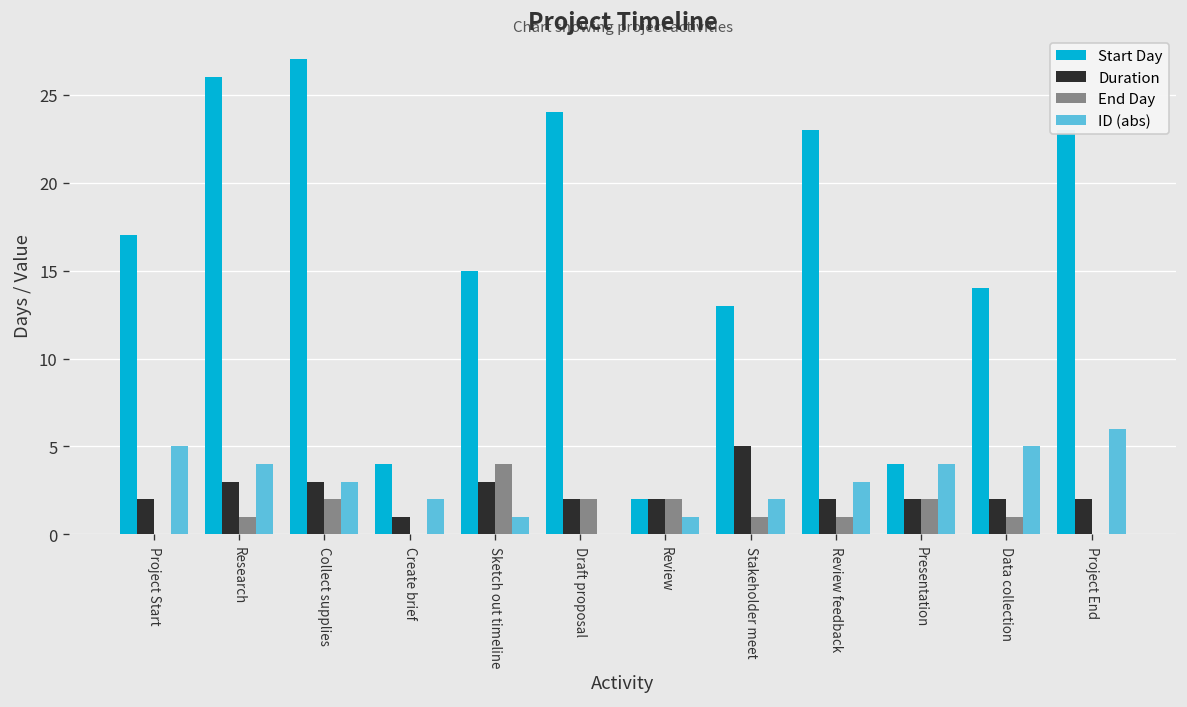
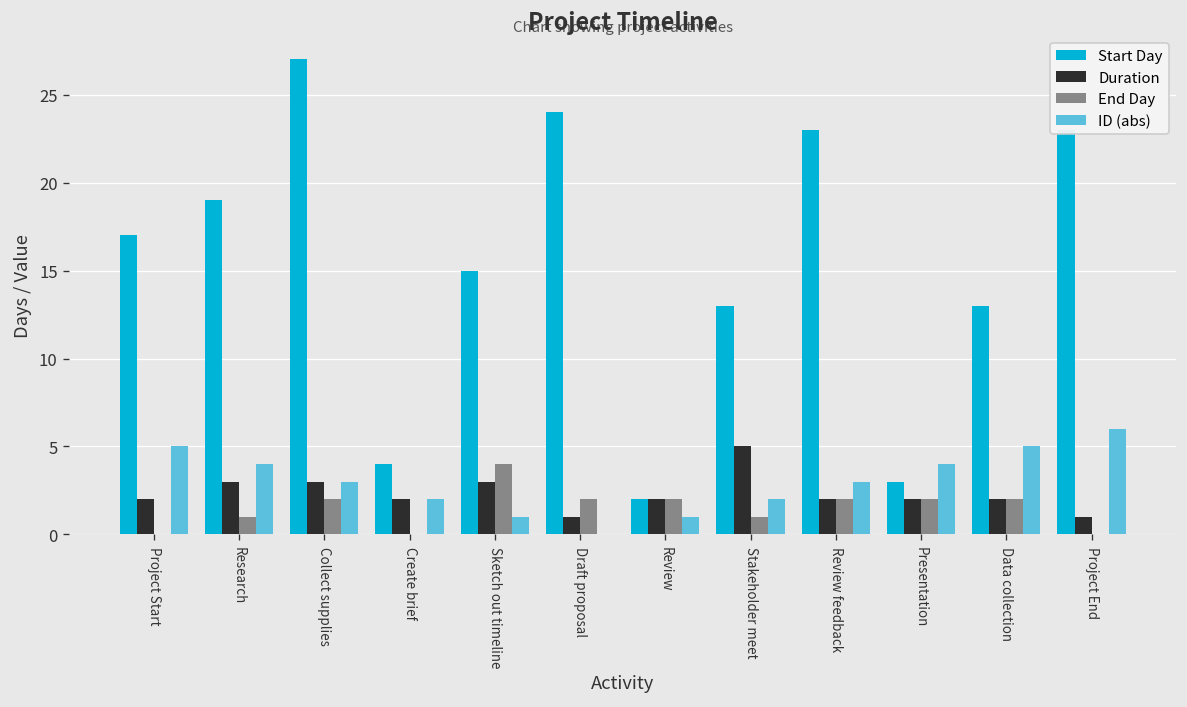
  {
    "Start Day": {
      "Project Start": 17,
-     "Research": 26,
+     "Research": 19,
      "Collect supplies": 27,
      "Create brief": 4,
      "Sketch out timeline": 15,
      "Draft proposal": 24,
      "Review": 2,
      "Stakeholder meet": 13,
      "Review feedback": 23,
-     "Presentation": 4,
-     "Data collection": 14
+     "Presentation": 3,
+     "Data collection": 13
    },
    "Duration": {
      "Project Start": 2,
      "Research": 3,
      "Collect supplies": 3,
-     "Create brief": 1,
+     "Create brief": 2,
      "Sketch out timeline": 3,
-     "Draft proposal": 2,
+     "Draft proposal": 1,
      "Review": 2,
      "Stakeholder meet": 5,
      "Review feedback": 2,
      "Presentation": 2,
      "Data collection": 2,
-     "Project End": 2
+     "Project End": 1
    },
    "End Day": {
      "Project Start": 0,
      "Research": 1,
      "Collect supplies": 2,
      "Create brief": 0,
      "Sketch out timeline": 4,
      "Draft proposal": 2,
      "Review": 2,
      "Stakeholder meet": 1,
-     "Review feedback": 1,
+     "Review feedback": 2,
      "Presentation": 2,
-     "Data collection": 1,
+     "Data collection": 2,
      "Project End": 0
    },
    "ID (abs)": {
      "Project Start": 5,
      "Research": 4,
      "Collect supplies": 3,
      "Create brief": 2,
      "Sketch out timeline": 1,
      "Draft proposal": 0,
      "Review": 1,
      "Stakeholder meet": 2,
      "Review feedback": 3,
      "Presentation": 4,
      "Data collection": 5,
      "Project End": 6
    }
  }
